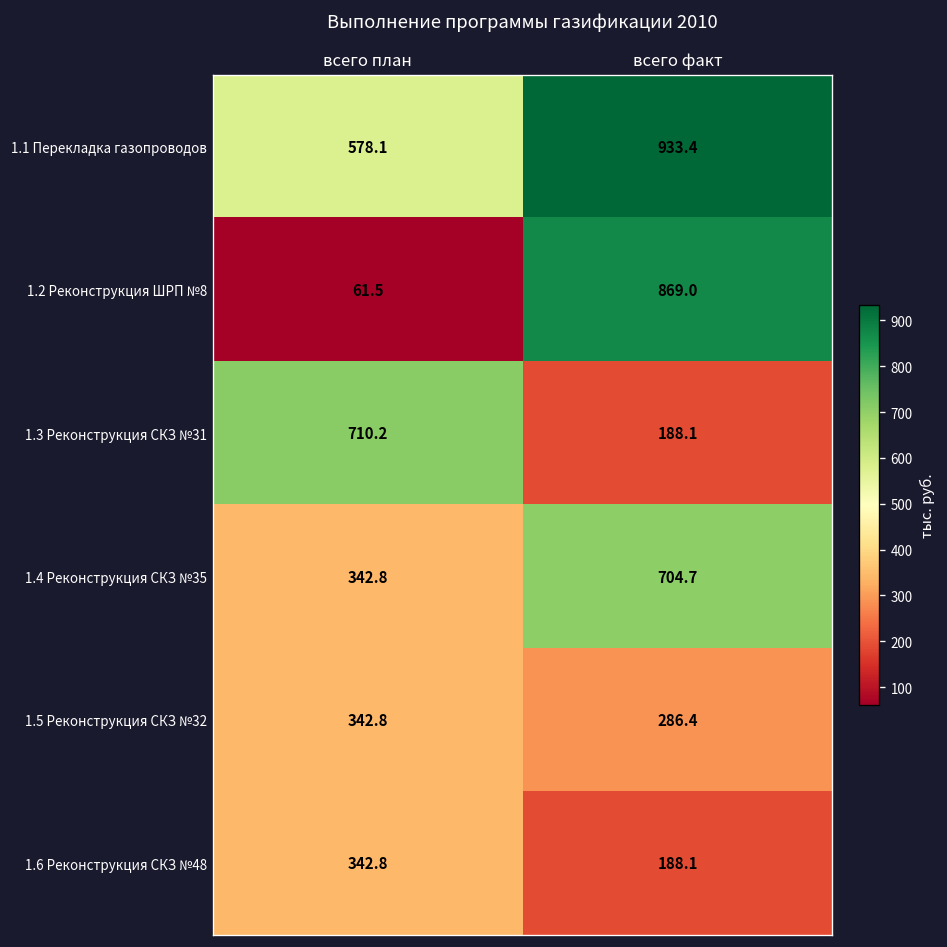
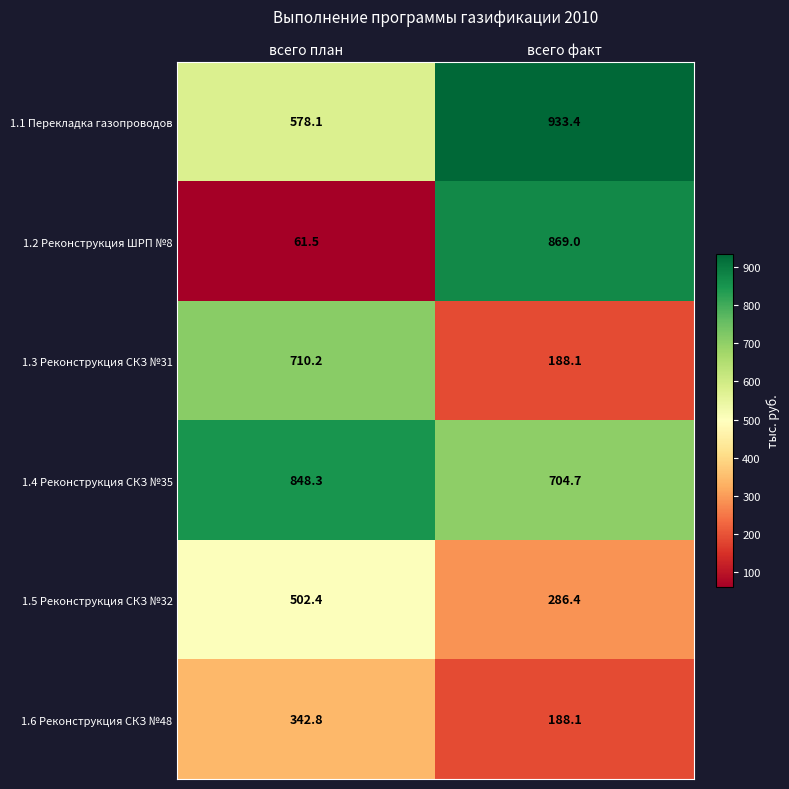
  {
    "1.1 Перекладка газопроводов": {
      "всего план": 578.1,
      "всего факт": 933.4
    },
    "1.2 Реконструкция ШРП №8": {
      "всего план": 61.5,
      "всего факт": 869.0
    },
    "1.3 Реконструкция СКЗ №31": {
      "всего план": 710.2,
      "всего факт": 188.1
    },
    "1.4 Реконструкция СКЗ №35": {
-     "всего план": 342.8,
+     "всего план": 848.3,
      "всего факт": 704.7
    },
    "1.5 Реконструкция СКЗ №32": {
-     "всего план": 342.8,
+     "всего план": 502.4,
      "всего факт": 286.4
    },
    "1.6 Реконструкция СКЗ №48": {
      "всего план": 342.8,
      "всего факт": 188.1
    }
  }
